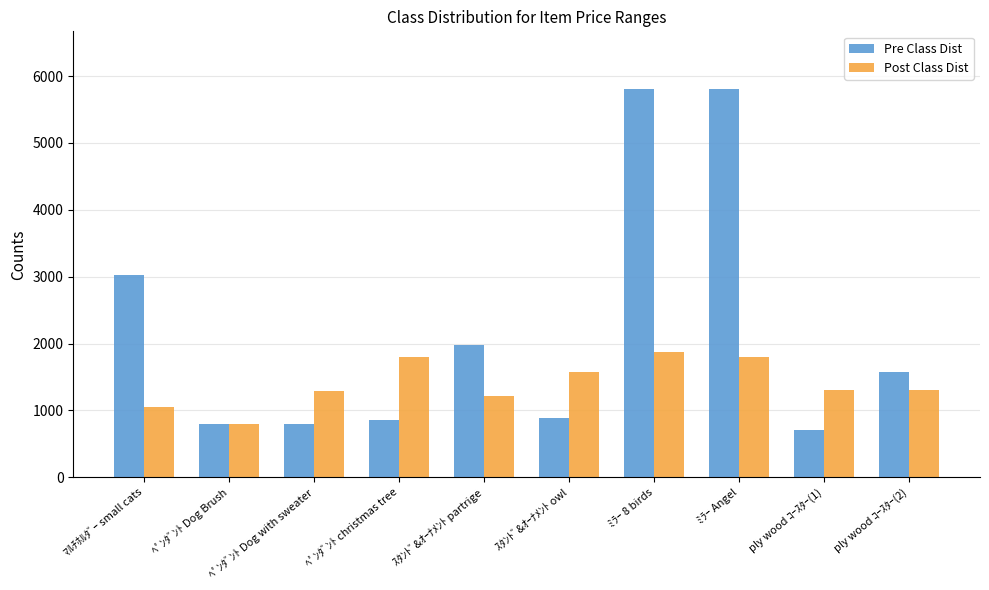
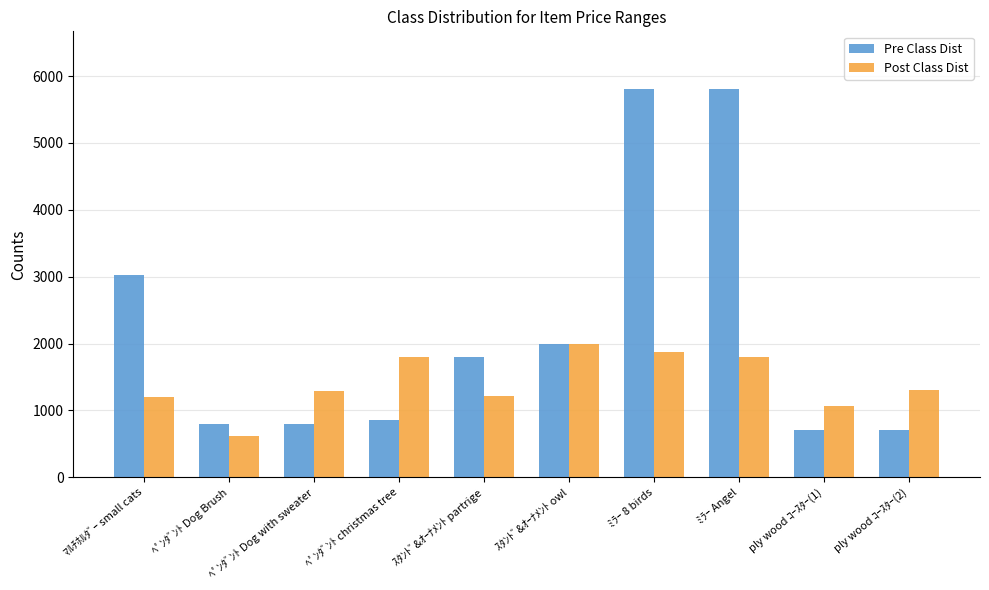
  {
    "Pre Class Dist": {
      "ﾏﾙﾁﾎﾙﾀﾞｰ small cats": 3000,
      "ﾍﾟﾝﾀﾞﾝﾄ Dog Brush": 800,
      "ﾍﾟﾝﾀﾞﾝﾄ Dog with sweater": 800,
      "ﾍﾟﾝﾀﾞﾝﾄ christmas tree": 900,
-     "ｽﾀﾝﾄﾞ&ｵｰﾅﾒﾝﾄ partrige": 2000,
-     "ｽﾀﾝﾄﾞ&ｵｰﾅﾒﾝﾄ owl": 900,
+     "ｽﾀﾝﾄﾞ&ｵｰﾅﾒﾝﾄ partrige": 1800,
+     "ｽﾀﾝﾄﾞ&ｵｰﾅﾒﾝﾄ owl": 2000,
      "ﾐﾗｰ 8 birds": 5800,
      "ﾐﾗｰ Angel": 5800,
      "ply wood ｺｰｽﾀｰ(1)": 700,
-     "ply wood ｺｰｽﾀｰ(2)": 1600
+     "ply wood ｺｰｽﾀｰ(2)": 700
    },
    "Post Class Dist": {
-     "ﾏﾙﾁﾎﾙﾀﾞｰ small cats": 1000,
-     "ﾍﾟﾝﾀﾞﾝﾄ Dog Brush": 800,
+     "ﾏﾙﾁﾎﾙﾀﾞｰ small cats": 1200,
+     "ﾍﾟﾝﾀﾞﾝﾄ Dog Brush": 600,
      "ﾍﾟﾝﾀﾞﾝﾄ Dog with sweater": 1300,
      "ﾍﾟﾝﾀﾞﾝﾄ christmas tree": 1800,
      "ｽﾀﾝﾄﾞ&ｵｰﾅﾒﾝﾄ partrige": 1200,
-     "ｽﾀﾝﾄﾞ&ｵｰﾅﾒﾝﾄ owl": 1600,
+     "ｽﾀﾝﾄﾞ&ｵｰﾅﾒﾝﾄ owl": 2000,
      "ﾐﾗｰ 8 birds": 1900,
      "ﾐﾗｰ Angel": 1800,
-     "ply wood ｺｰｽﾀｰ(1)": 1300,
+     "ply wood ｺｰｽﾀｰ(1)": 1100,
      "ply wood ｺｰｽﾀｰ(2)": 1300
    }
  }
